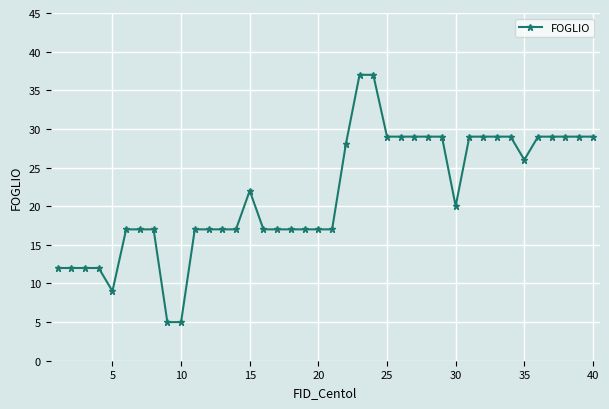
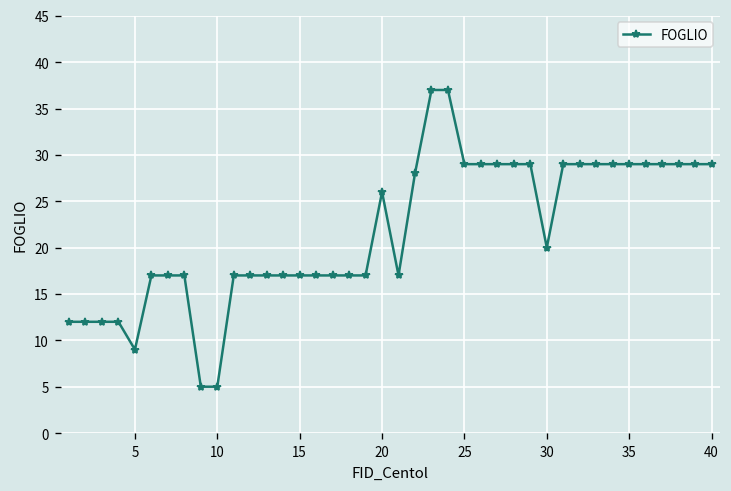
  {
    "5": 9,
    "10": 5,
-   "15": 22,
-   "20": 17,
+   "15": 17,
+   "20": 26,
    "25": 29,
    "30": 20,
-   "35": 26,
+   "35": 29,
    "40": 29
  }
